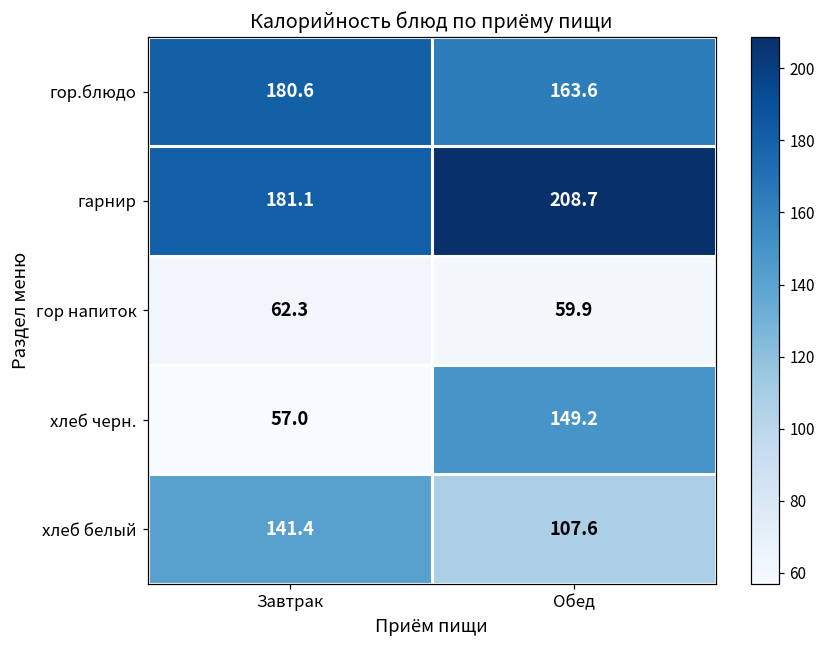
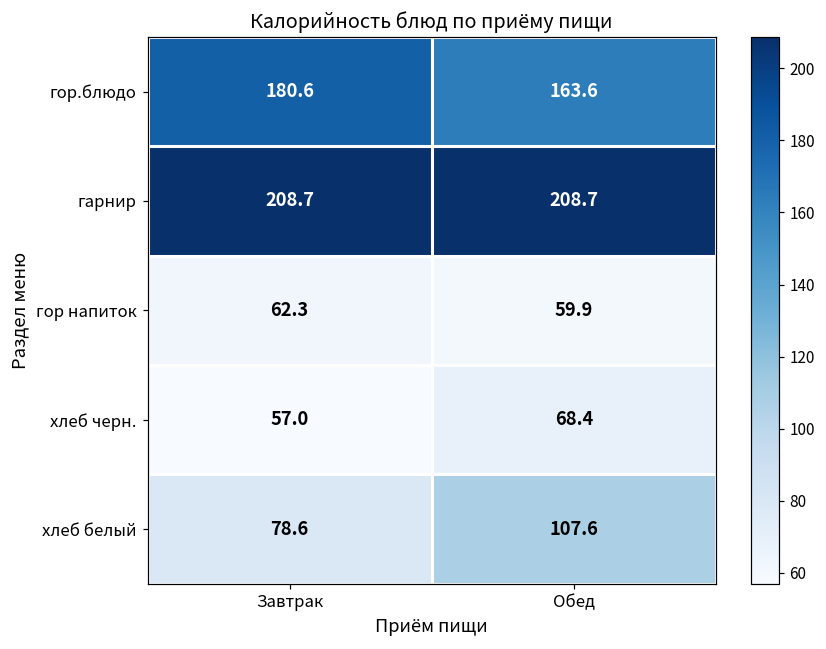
  {
    "гор.блюдо": {
      "Завтрак": 180.6,
      "Обед": 163.6
    },
    "гарнир": {
-     "Завтрак": 181.1,
+     "Завтрак": 208.7,
      "Обед": 208.7
    },
    "гор напиток": {
      "Завтрак": 62.3,
      "Обед": 59.9
    },
    "хлеб черн.": {
      "Завтрак": 57.0,
-     "Обед": 149.2
+     "Обед": 68.4
    },
    "хлеб белый": {
-     "Завтрак": 141.4,
+     "Завтрак": 78.6,
      "Обед": 107.6
    }
  }
